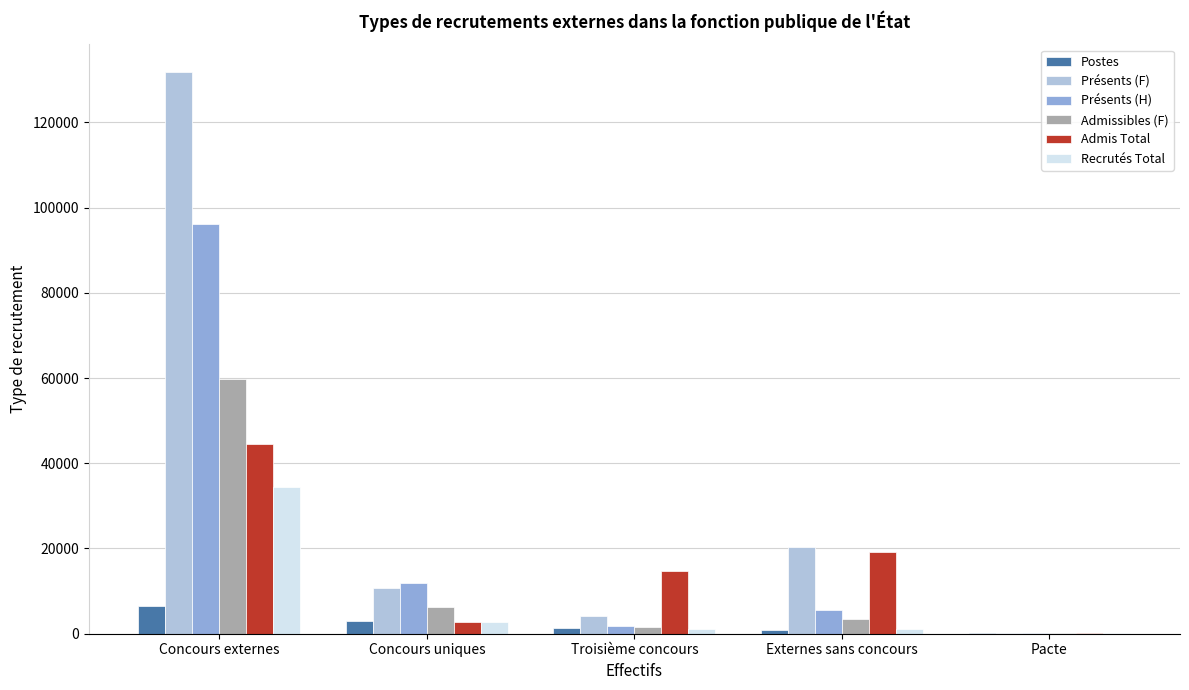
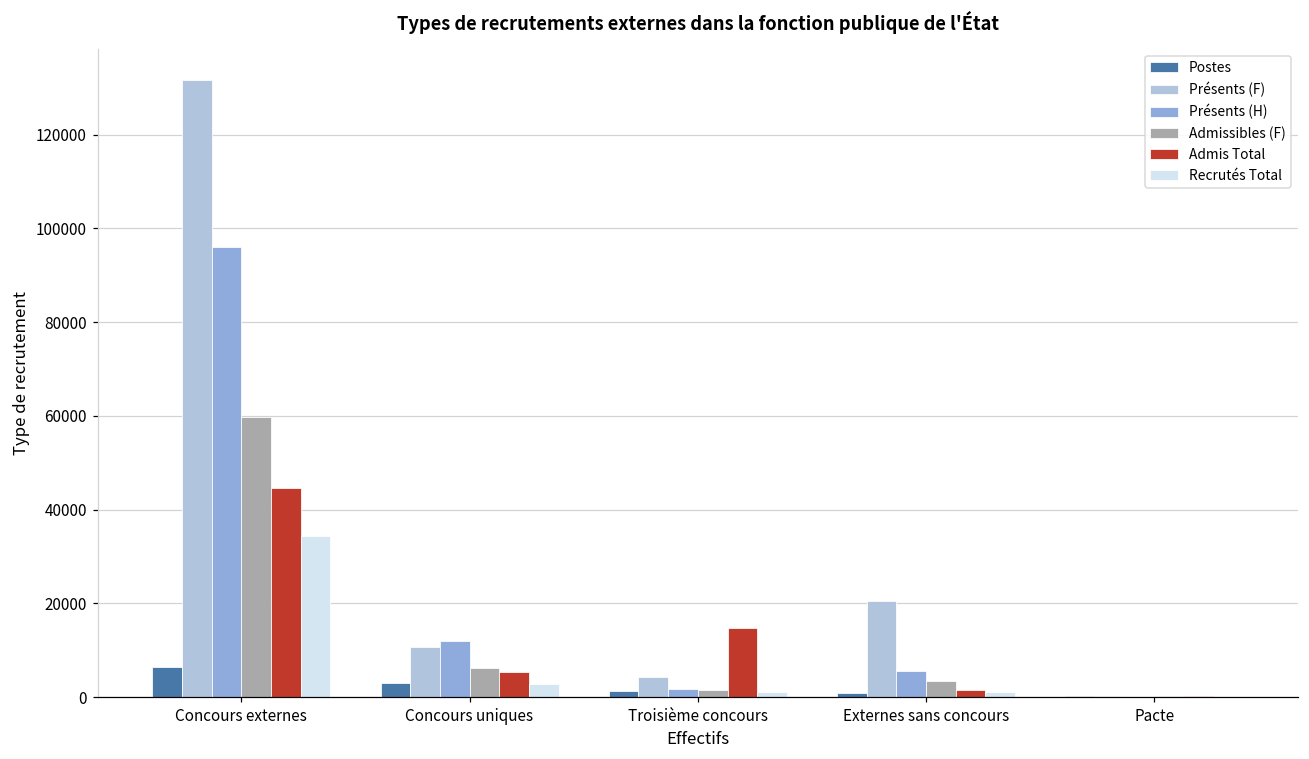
  {
    "Postes": {
      "Concours externes": 6000,
      "Concours uniques": 3000,
      "Troisième concours": 1000,
      "Externes sans concours": 1000
    },
    "Admis Total": {
      "Concours externes": 45000,
-     "Concours uniques": 3000,
+     "Concours uniques": 5000,
      "Troisième concours": 15000,
-     "Externes sans concours": 19000
+     "Externes sans concours": 2000
    }
  }
